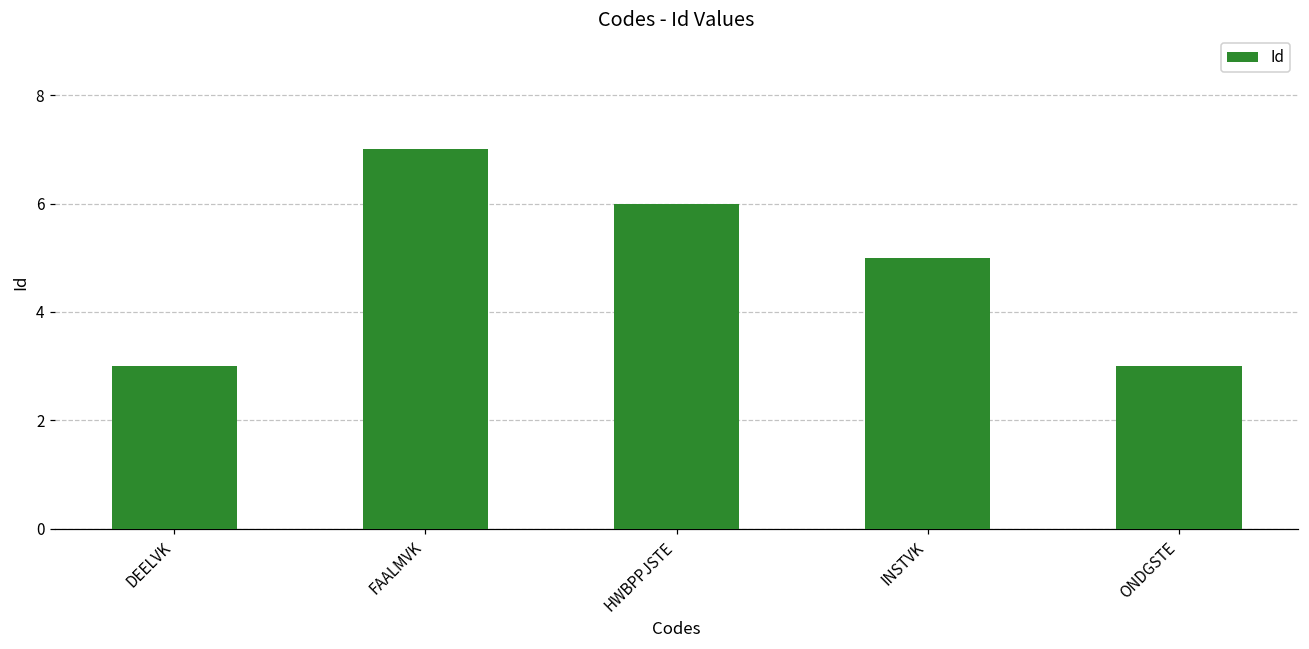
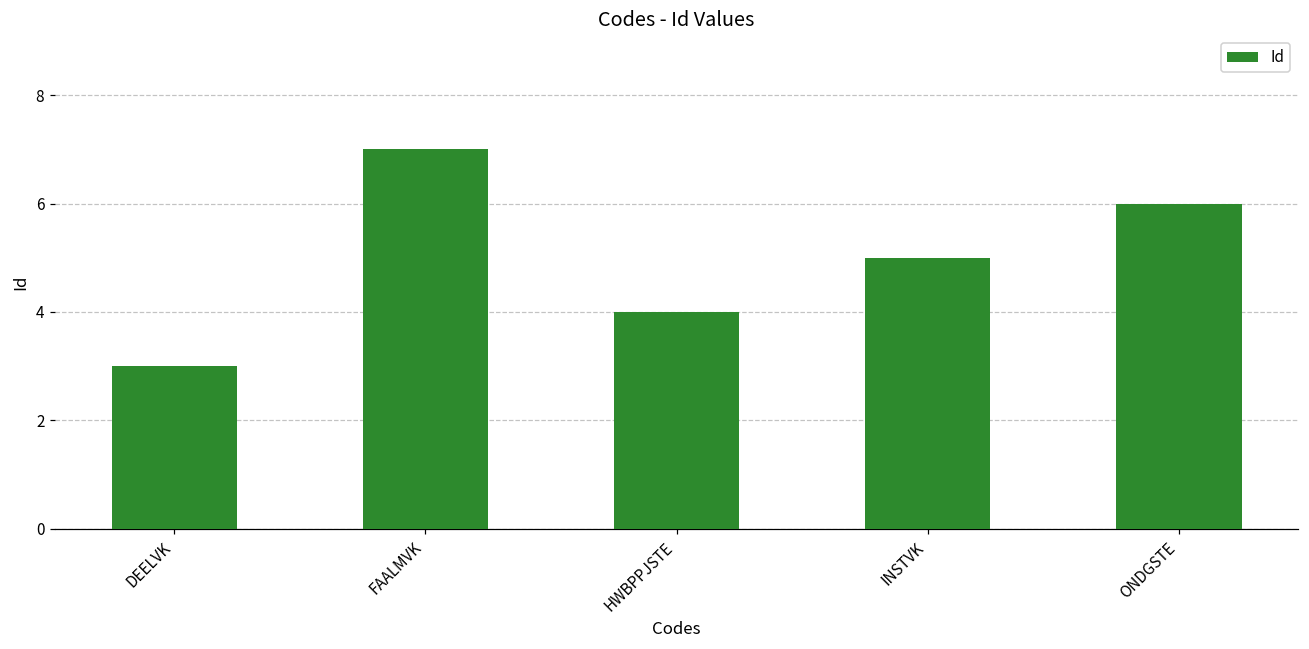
  {
    "DEELVK": 3,
    "FAALMVK": 7,
-   "HWBPPJSTE": 6,
+   "HWBPPJSTE": 4,
    "INSTVK": 5,
-   "ONDGSTE": 3
+   "ONDGSTE": 6
  }
